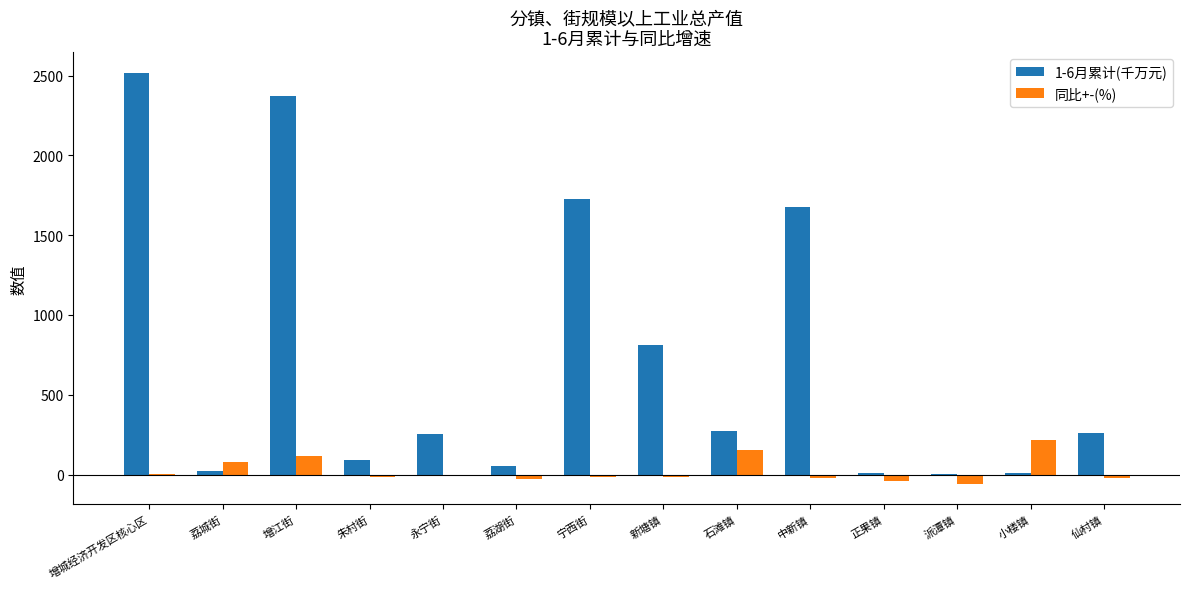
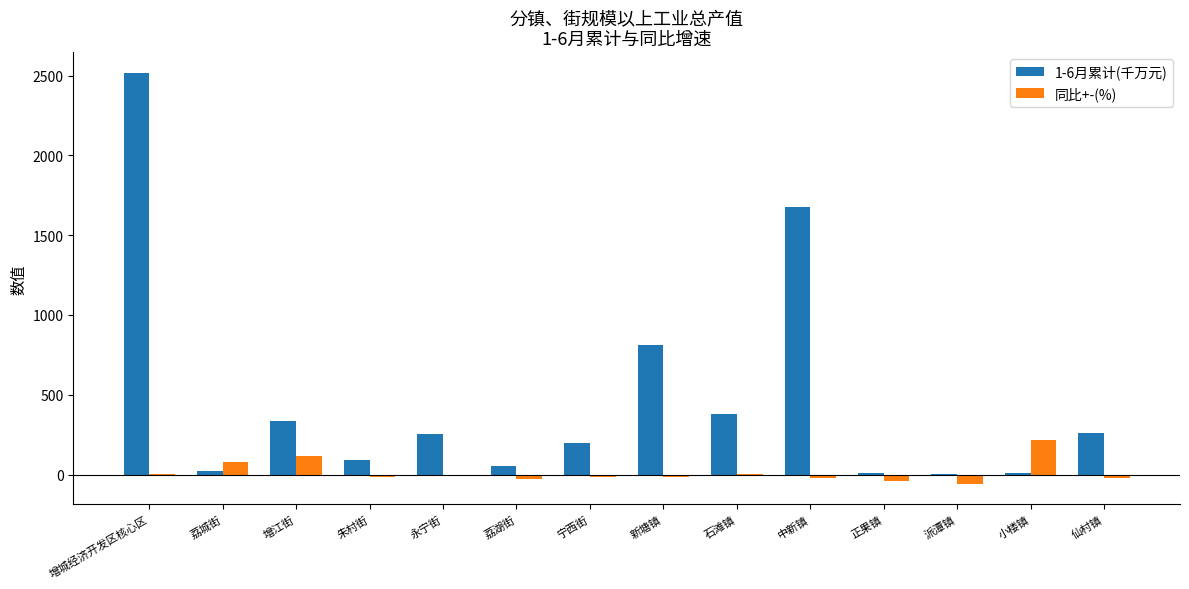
  {
    "1-6月累计(千万元)": {
      "增城经济开发区核心区": 2520,
      "荔城街": 20,
-     "增江街": 2370,
+     "增江街": 340,
      "朱村街": 90,
      "永宁街": 260,
      "荔湖街": 50,
-     "宁西街": 1730,
+     "宁西街": 200,
      "新塘镇": 810,
-     "石滩镇": 280,
+     "石滩镇": 380,
      "中新镇": 1680,
      "仙村镇": 260
    },
    "同比+-(%)": {
      "荔城街": 80,
      "增江街": 110,
      "荔湖街": -30,
      "新塘镇": -20,
-     "石滩镇": 150,
+     "石滩镇": 0,
      "中新镇": -20,
      "正果镇": -40,
      "派潭镇": -60,
      "小楼镇": 220,
      "仙村镇": -20
    }
  }
